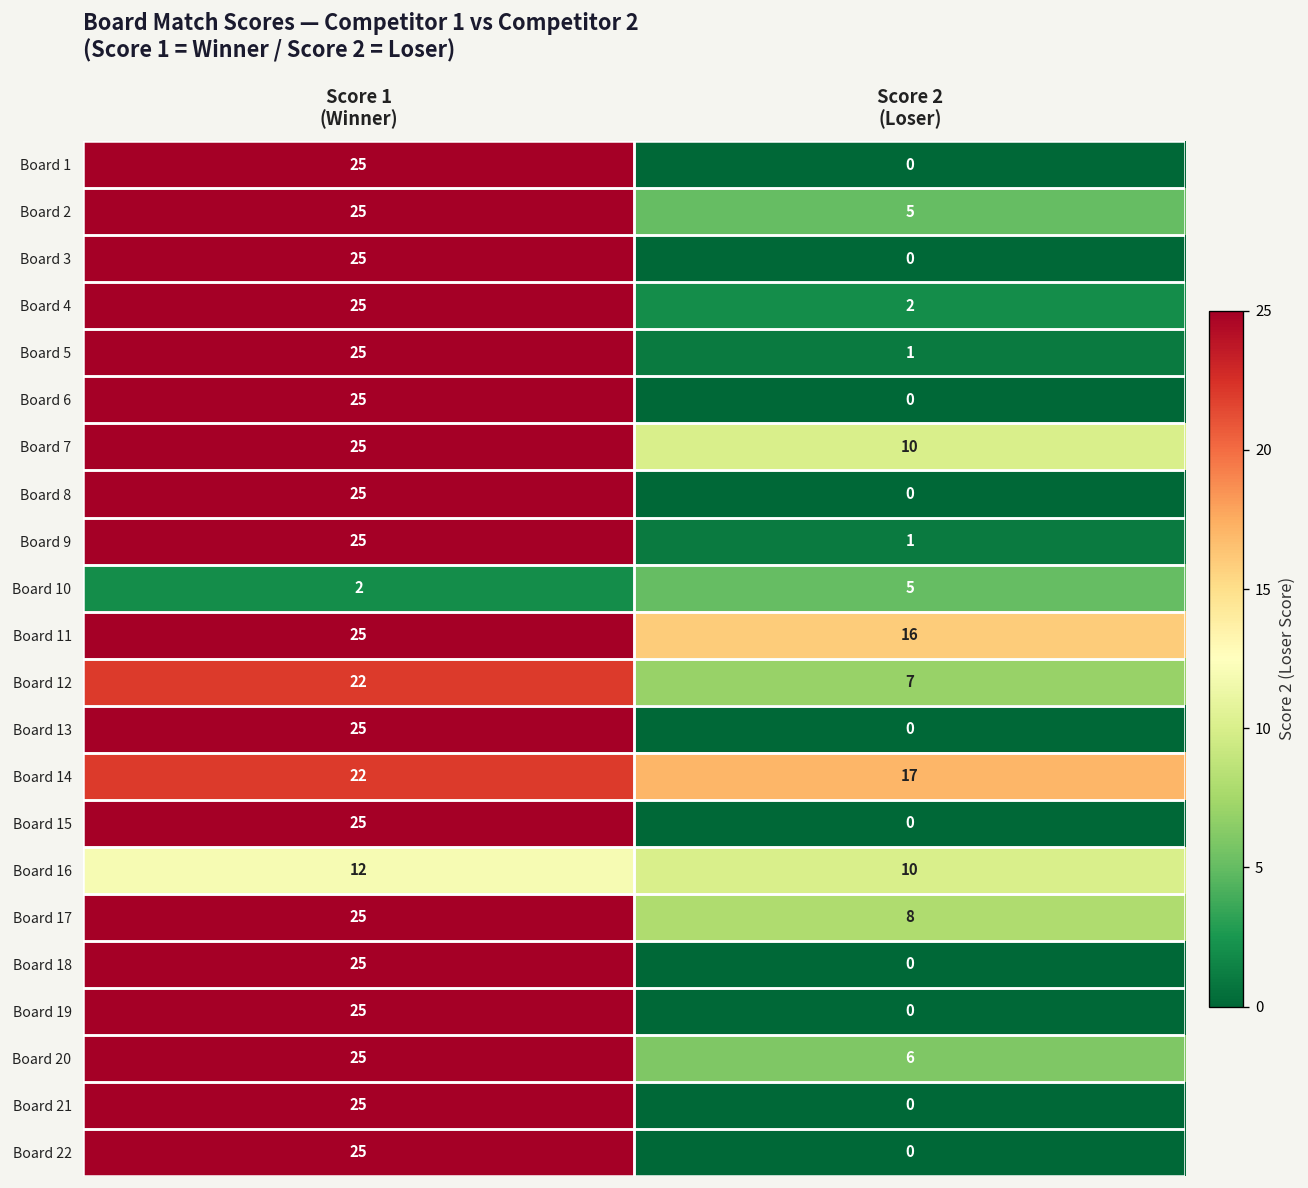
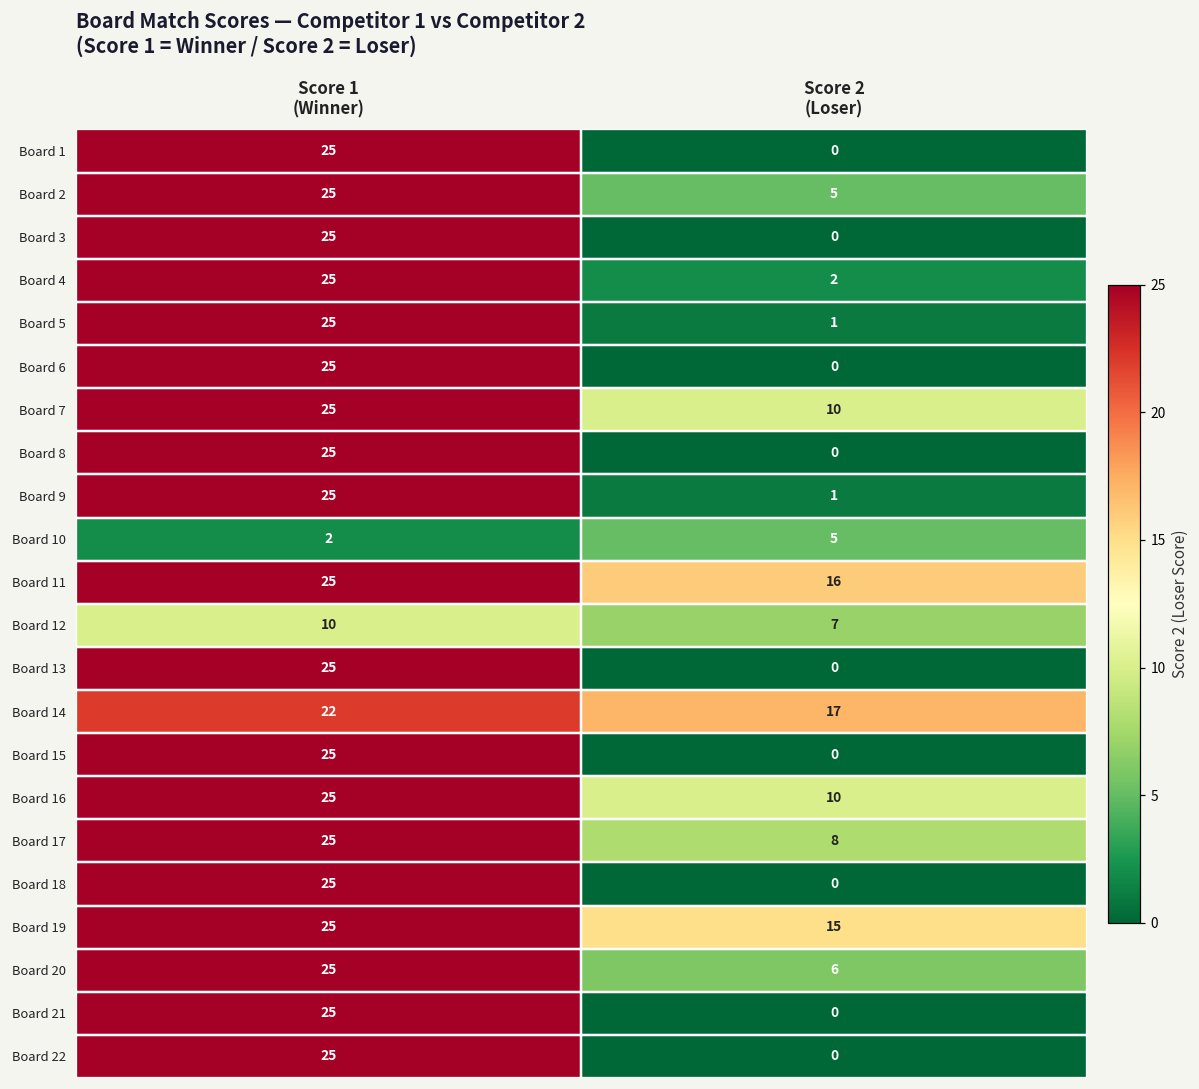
  {
    "Board 1": {
      "Score 1 (Winner)": 25,
      "Score 2 (Loser)": 0
    },
    "Board 2": {
      "Score 1 (Winner)": 25,
      "Score 2 (Loser)": 5
    },
    "Board 3": {
      "Score 1 (Winner)": 25,
      "Score 2 (Loser)": 0
    },
    "Board 4": {
      "Score 1 (Winner)": 25,
      "Score 2 (Loser)": 2
    },
    "Board 5": {
      "Score 1 (Winner)": 25,
      "Score 2 (Loser)": 1
    },
    "Board 6": {
      "Score 1 (Winner)": 25,
      "Score 2 (Loser)": 0
    },
    "Board 7": {
      "Score 1 (Winner)": 25,
      "Score 2 (Loser)": 10
    },
    "Board 8": {
      "Score 1 (Winner)": 25,
      "Score 2 (Loser)": 0
    },
    "Board 9": {
      "Score 1 (Winner)": 25,
      "Score 2 (Loser)": 1
    },
    "Board 10": {
      "Score 1 (Winner)": 2,
      "Score 2 (Loser)": 5
    },
    "Board 11": {
      "Score 1 (Winner)": 25,
      "Score 2 (Loser)": 16
    },
    "Board 12": {
-     "Score 1 (Winner)": 22,
+     "Score 1 (Winner)": 10,
      "Score 2 (Loser)": 7
    },
    "Board 13": {
      "Score 1 (Winner)": 25,
      "Score 2 (Loser)": 0
    },
    "Board 14": {
      "Score 1 (Winner)": 22,
      "Score 2 (Loser)": 17
    },
    "Board 15": {
      "Score 1 (Winner)": 25,
      "Score 2 (Loser)": 0
    },
    "Board 16": {
-     "Score 1 (Winner)": 12,
+     "Score 1 (Winner)": 25,
      "Score 2 (Loser)": 10
    },
    "Board 17": {
      "Score 1 (Winner)": 25,
      "Score 2 (Loser)": 8
    },
    "Board 18": {
      "Score 1 (Winner)": 25,
      "Score 2 (Loser)": 0
    },
    "Board 19": {
      "Score 1 (Winner)": 25,
-     "Score 2 (Loser)": 0
+     "Score 2 (Loser)": 15
    },
    "Board 20": {
      "Score 1 (Winner)": 25,
      "Score 2 (Loser)": 6
    },
    "Board 21": {
      "Score 1 (Winner)": 25,
      "Score 2 (Loser)": 0
    },
    "Board 22": {
      "Score 1 (Winner)": 25,
      "Score 2 (Loser)": 0
    }
  }
